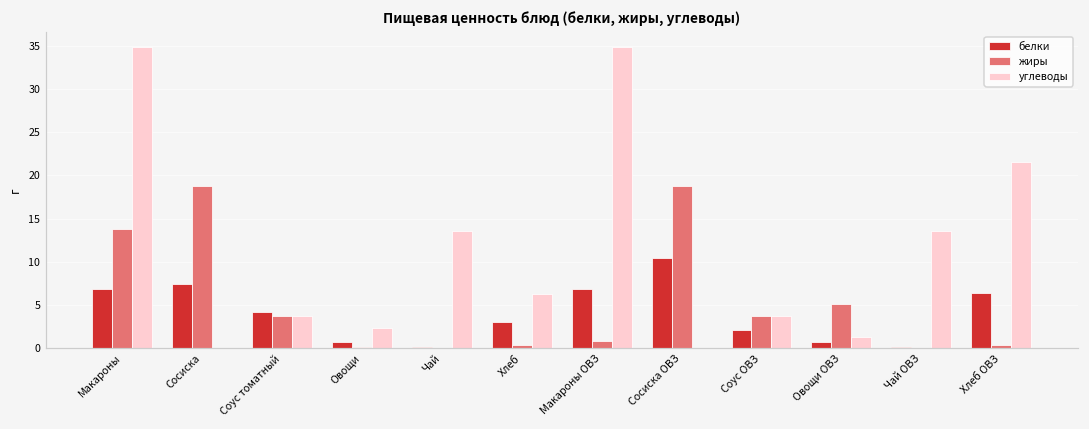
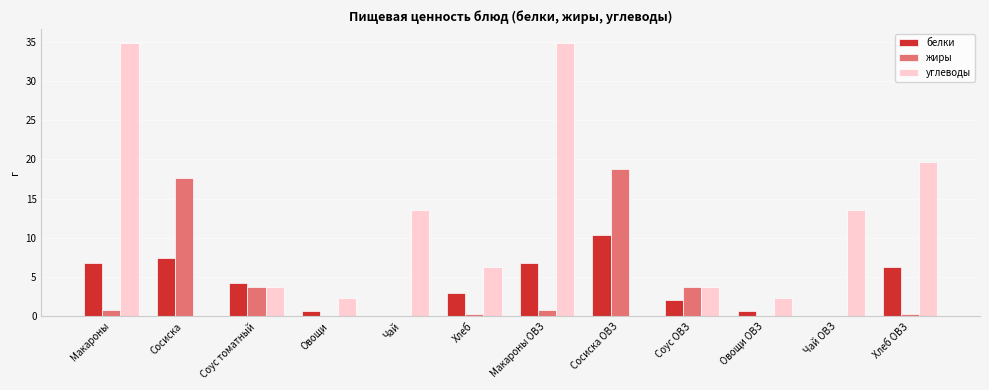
  {
    "белки": {
      "Макароны": 7,
      "Сосиска": 7,
      "Соус томатный": 4,
      "Овощи": 1,
      "Хлеб": 3,
      "Макароны ОВЗ": 7,
      "Сосиска ОВЗ": 10,
      "Соус ОВЗ": 2,
      "Овощи ОВЗ": 1,
      "Хлеб ОВЗ": 6
    },
    "жиры": {
-     "Макароны": 14,
-     "Сосиска": 19,
+     "Макароны": 1,
+     "Сосиска": 18,
      "Соус томатный": 4,
      "Чай": 0,
      "Хлеб": 0,
      "Макароны ОВЗ": 1,
      "Сосиска ОВЗ": 19,
      "Соус ОВЗ": 4,
-     "Овощи ОВЗ": 5,
+     "Овощи ОВЗ": 0,
      "Чай ОВЗ": 0,
      "Хлеб ОВЗ": 0
    },
    "углеводы": {
      "Макароны": 35,
      "Сосиска": 0,
      "Соус томатный": 4,
      "Овощи": 2,
      "Чай": 14,
      "Хлеб": 6,
      "Макароны ОВЗ": 35,
      "Сосиска ОВЗ": 0,
      "Соус ОВЗ": 4,
-     "Овощи ОВЗ": 1,
+     "Овощи ОВЗ": 2,
      "Чай ОВЗ": 14,
-     "Хлеб ОВЗ": 22
+     "Хлеб ОВЗ": 20
    }
  }
